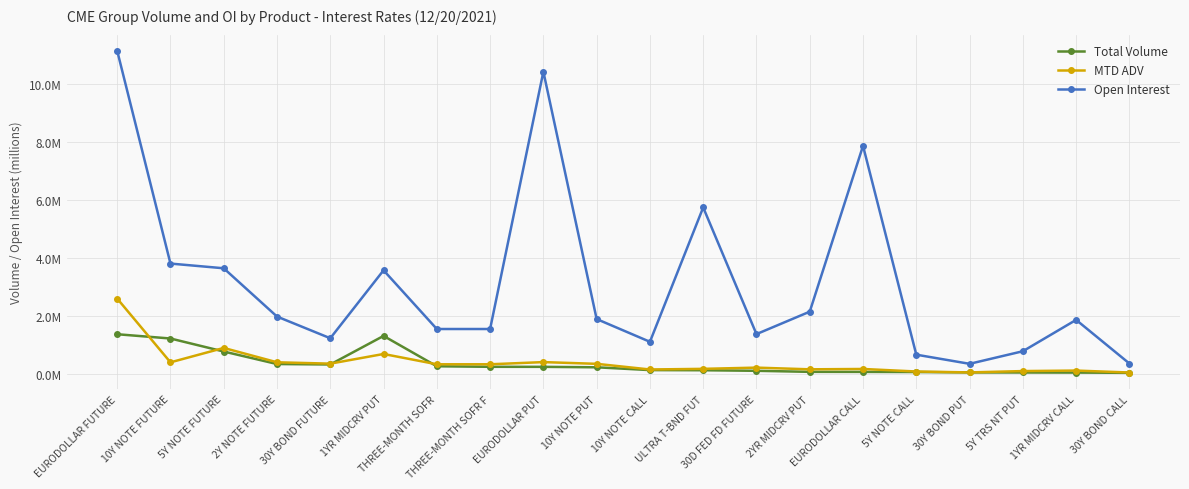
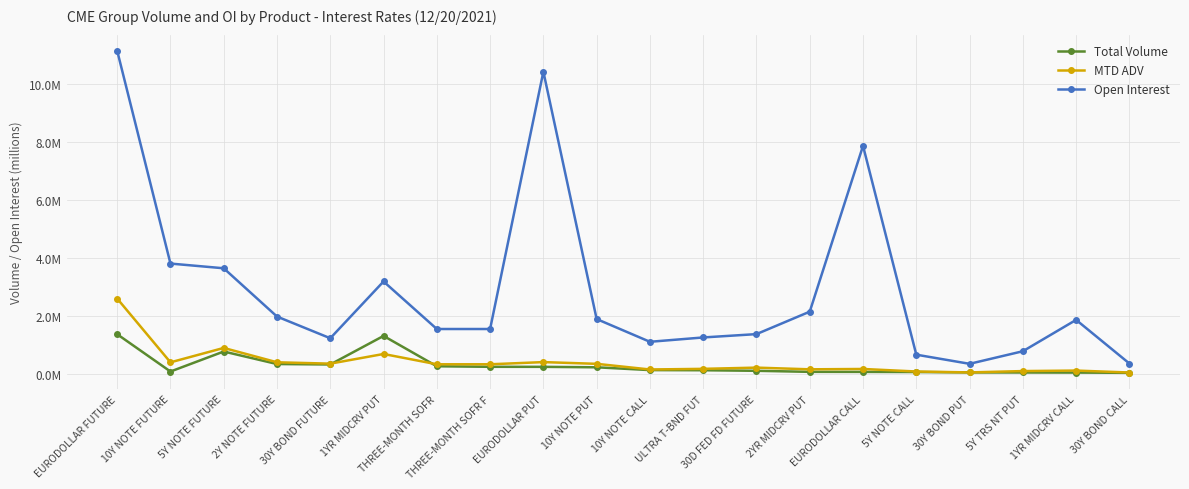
  {
    "Total Volume": {
      "EURODOLLAR FUTURE": 1400000,
-     "10Y NOTE FUTURE": 1200000,
+     "10Y NOTE FUTURE": 100000,
      "5Y NOTE FUTURE": 800000,
      "1YR MIDCRV PUT": 1300000,
      "EURODOLLAR PUT": 200000,
      "10Y NOTE PUT": 200000,
      "30D FED FD FUTURE": 100000,
      "2YR MIDCRV PUT": 100000,
      "EURODOLLAR CALL": 100000
    },
    "MTD ADV": {
      "EURODOLLAR FUTURE": 2600000,
      "10Y NOTE FUTURE": 400000,
      "5Y NOTE FUTURE": 900000,
      "1YR MIDCRV PUT": 700000,
      "EURODOLLAR PUT": 400000,
      "10Y NOTE PUT": 300000,
      "30D FED FD FUTURE": 200000,
      "2YR MIDCRV PUT": 200000,
      "EURODOLLAR CALL": 200000
    },
    "Open Interest": {
      "EURODOLLAR FUTURE": 11100000,
      "10Y NOTE FUTURE": 3800000,
      "5Y NOTE FUTURE": 3600000,
      "2Y NOTE FUTURE": 2000000,
      "30Y BOND FUTURE": 1200000,
-     "1YR MIDCRV PUT": 3600000,
+     "1YR MIDCRV PUT": 3200000,
      "THREE-MONTH SOFR": 1500000,
      "THREE-MONTH SOFR F": 1500000,
      "EURODOLLAR PUT": 10400000,
      "10Y NOTE PUT": 1900000,
      "10Y NOTE CALL": 1100000,
-     "ULTRA T-BND FUT": 5700000,
+     "ULTRA T-BND FUT": 1300000,
      "30D FED FD FUTURE": 1400000,
      "2YR MIDCRV PUT": 2100000,
      "EURODOLLAR CALL": 7900000,
      "5Y NOTE CALL": 700000,
      "30Y BOND PUT": 300000,
      "5Y TRS NT PUT": 800000,
      "1YR MIDCRV CALL": 1900000,
      "30Y BOND CALL": 400000
    }
  }
